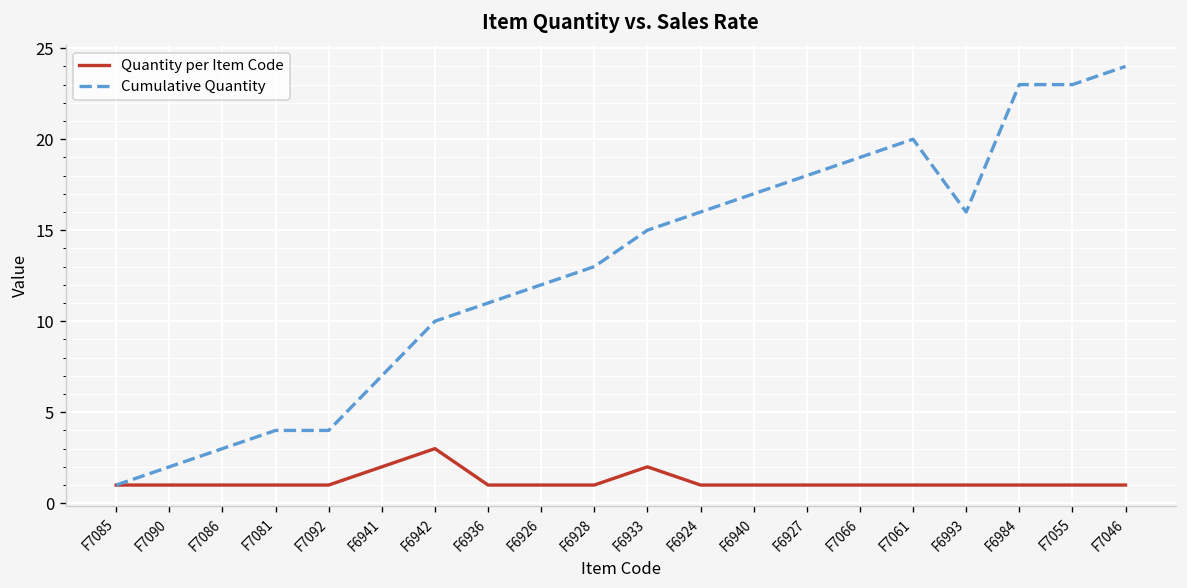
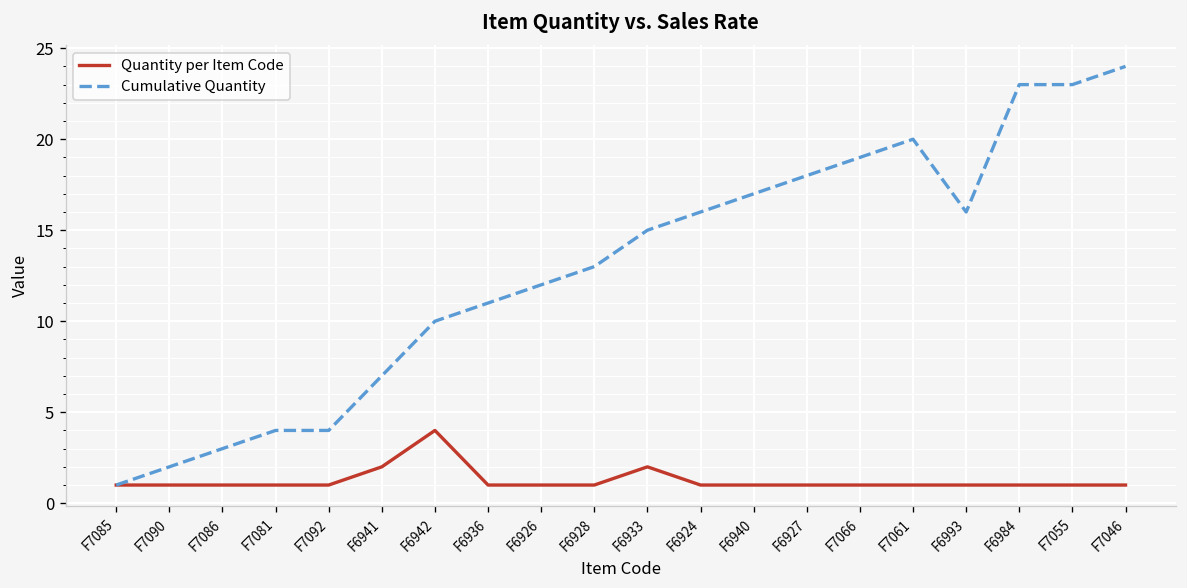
  {
    "Quantity per Item Code": {
      "F7090": 1,
      "F7086": 1,
      "F7081": 1,
      "F7092": 1,
      "F6941": 2,
-     "F6942": 3,
+     "F6942": 4,
      "F6936": 1,
      "F6926": 1,
      "F6928": 1,
      "F6933": 2,
      "F6924": 1,
      "F6940": 1,
      "F6927": 1,
      "F7066": 1,
      "F7061": 1,
      "F6993": 1,
      "F6984": 1,
      "F7055": 1,
      "F7046": 1
    },
    "Cumulative Quantity": {
      "F7090": 2,
      "F7086": 3,
      "F7081": 4,
      "F7092": 4,
      "F6941": 7,
      "F6942": 10,
      "F6936": 11,
      "F6926": 12,
      "F6928": 13,
      "F6933": 15,
      "F6924": 16,
      "F6940": 17,
      "F6927": 18,
      "F7066": 19,
      "F7061": 20,
      "F6993": 16,
      "F6984": 23,
      "F7055": 23,
      "F7046": 24
    }
  }
